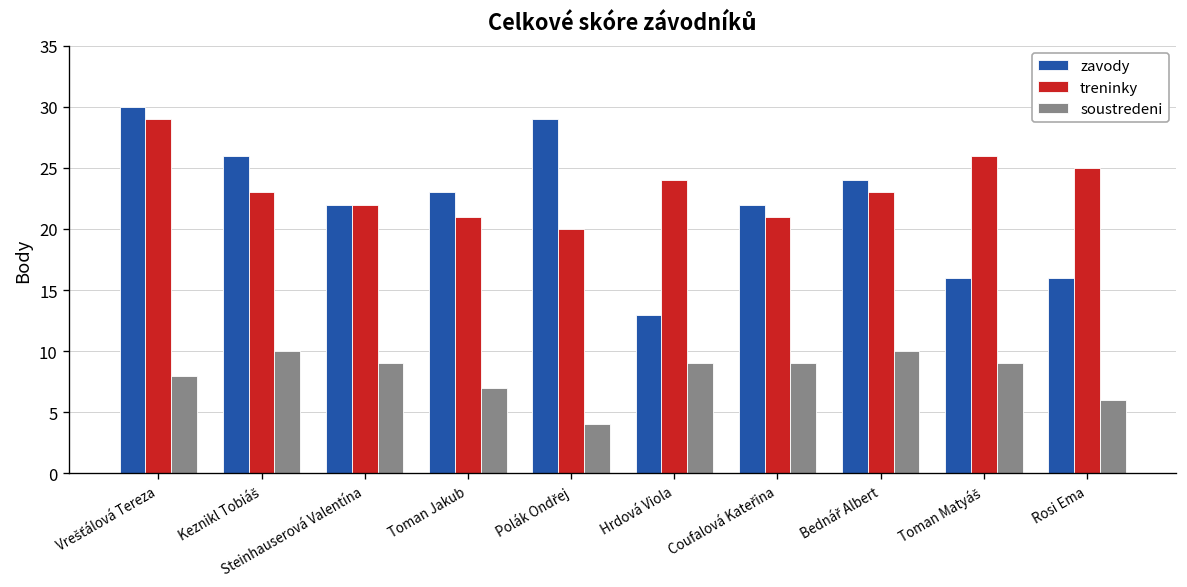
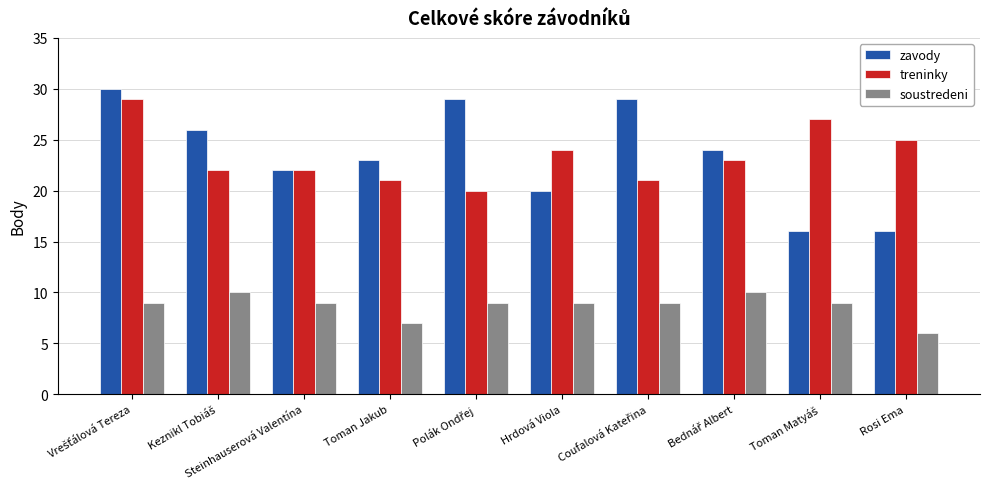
  {
    "zavody": {
      "Vrešťálová Tereza": 30,
      "Keznikl Tobiáš": 26,
      "Steinhauserová Valentína": 22,
      "Toman Jakub": 23,
      "Polák Ondřej": 29,
-     "Hrdová Viola": 13,
-     "Coufalová Kateřina": 22,
+     "Hrdová Viola": 20,
+     "Coufalová Kateřina": 29,
      "Bednář Albert": 24,
      "Toman Matyáš": 16,
      "Rosi Ema": 16
    },
    "treninky": {
      "Vrešťálová Tereza": 29,
-     "Keznikl Tobiáš": 23,
+     "Keznikl Tobiáš": 22,
      "Steinhauserová Valentína": 22,
      "Toman Jakub": 21,
      "Polák Ondřej": 20,
      "Hrdová Viola": 24,
      "Coufalová Kateřina": 21,
      "Bednář Albert": 23,
-     "Toman Matyáš": 26,
+     "Toman Matyáš": 27,
      "Rosi Ema": 25
    },
    "soustredeni": {
-     "Vrešťálová Tereza": 8,
+     "Vrešťálová Tereza": 9,
      "Keznikl Tobiáš": 10,
      "Steinhauserová Valentína": 9,
      "Toman Jakub": 7,
-     "Polák Ondřej": 4,
+     "Polák Ondřej": 9,
      "Hrdová Viola": 9,
      "Coufalová Kateřina": 9,
      "Bednář Albert": 10,
      "Toman Matyáš": 9,
      "Rosi Ema": 6
    }
  }
